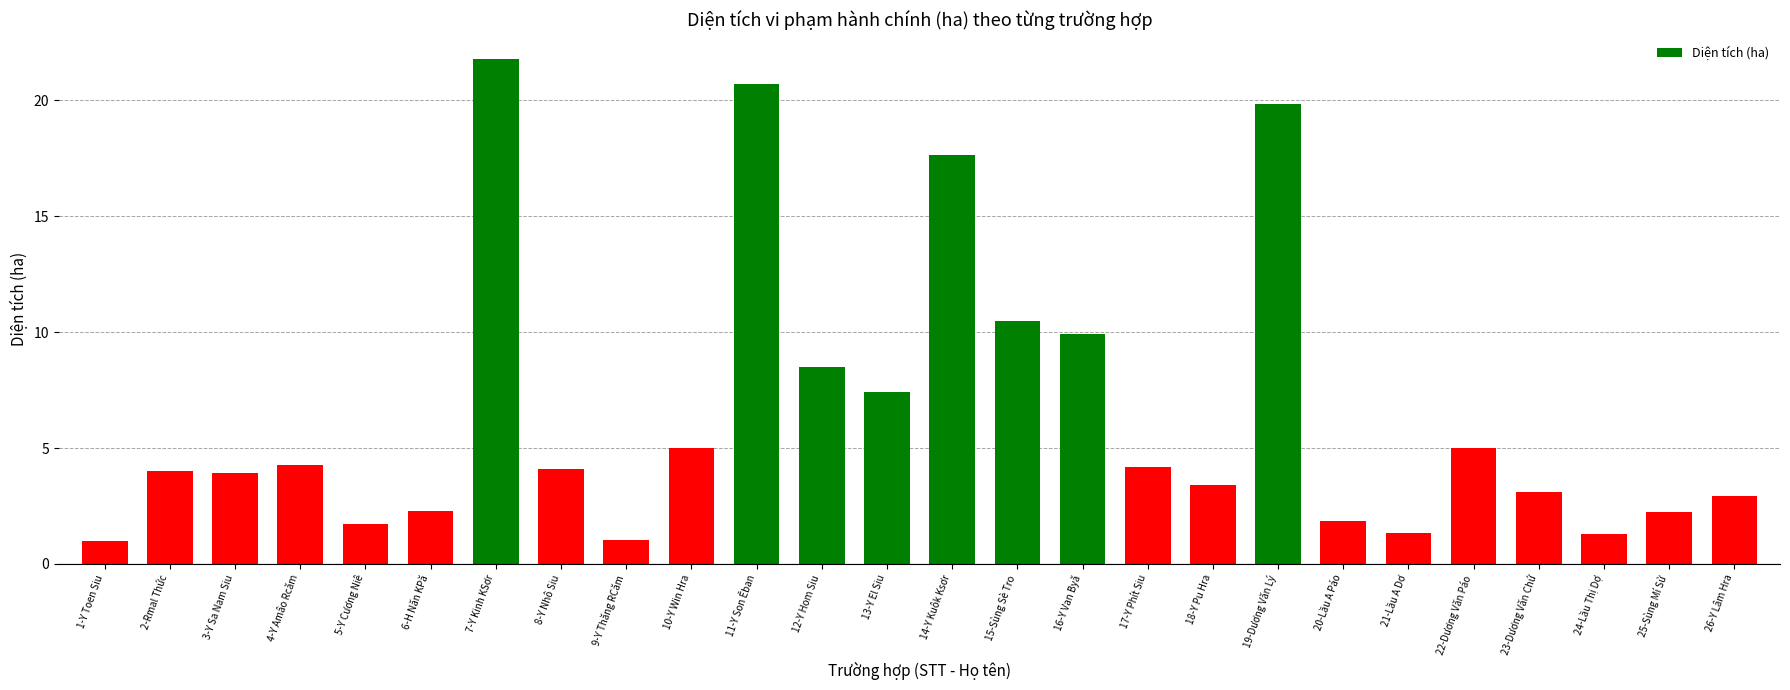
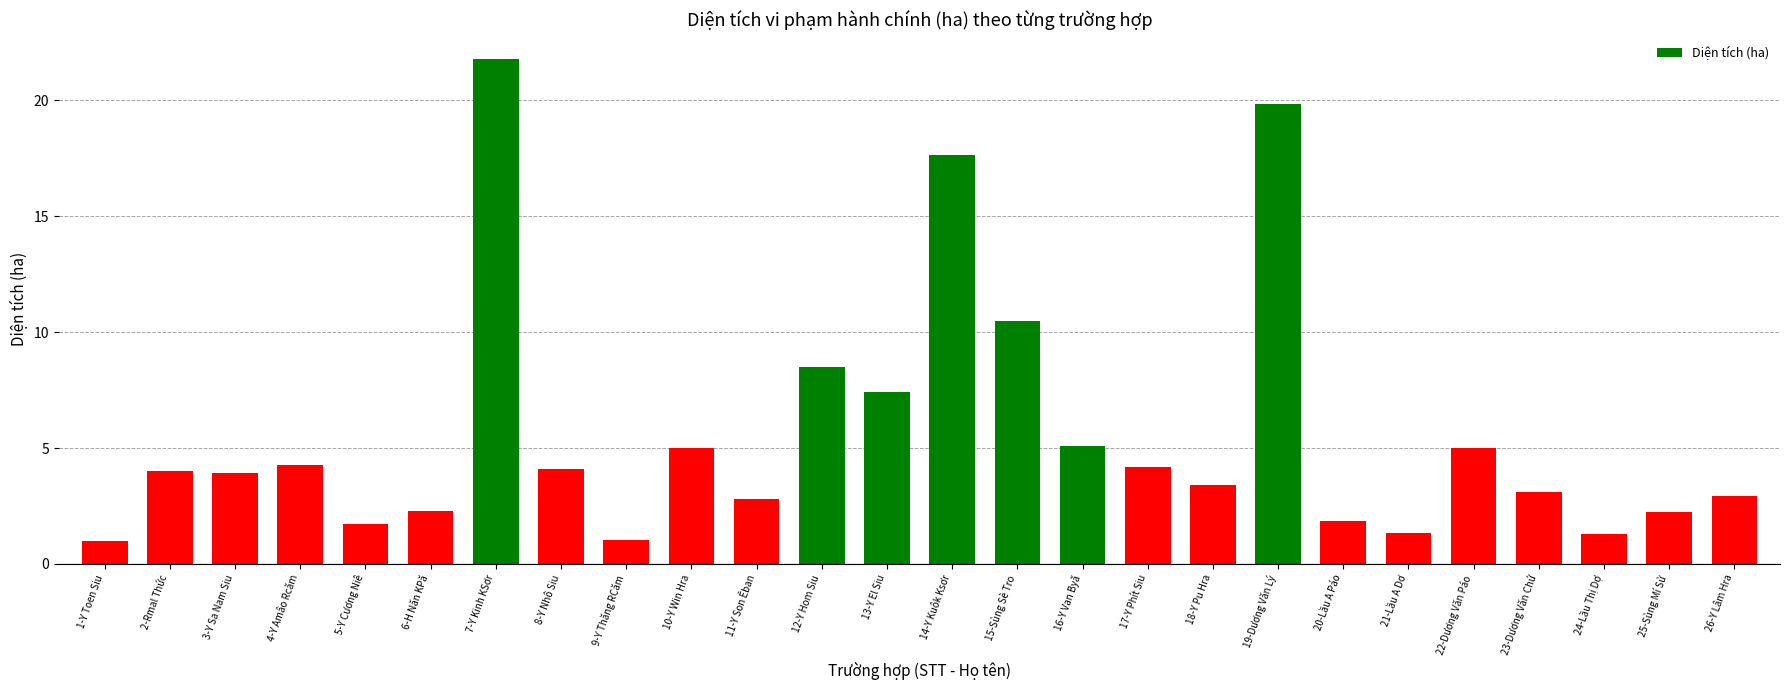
  {
    "1-Y Toen Siu": 1.0,
    "2-Rmal Thức": 4.0,
    "3-Y Sa Nam Siu": 3.9,
    "4-Y Amâo Rcăm": 4.3,
    "5-Y Cương Niê": 1.7,
    "6-H Năn KPă": 2.3,
    "7-Y Kinh KSơr": 21.8,
    "8-Y Nhô Siu": 4.1,
    "9-Y Thăng RCăm": 1.0,
    "10-Y Win Hra": 5.0,
-   "11-Y Son Êban": 20.7,
+   "11-Y Son Êban": 2.8,
    "12-Y Hom Siu": 8.5,
    "13-Y El Siu": 7.4,
    "14-Y Kuôk Ksơr": 17.7,
    "15-Sùng Sè Tro": 10.5,
-   "16-Y Van Byă": 9.9,
+   "16-Y Van Byă": 5.1,
    "17-Y Phít Siu": 4.2,
    "18-Y Pu Hra": 3.4,
    "19-Dương Văn Lý": 19.9,
    "20-Lầu A Páo": 1.9,
    "21-Lầu A Dơ": 1.3,
    "22-Dương Văn Páo": 5.0,
    "23-Dương Văn Chứ": 3.1,
    "24-Lầu Thị Dợ": 1.3,
    "25-Sùng Mí Sử": 2.2,
    "26-Y Lâm Hra": 2.9
  }
